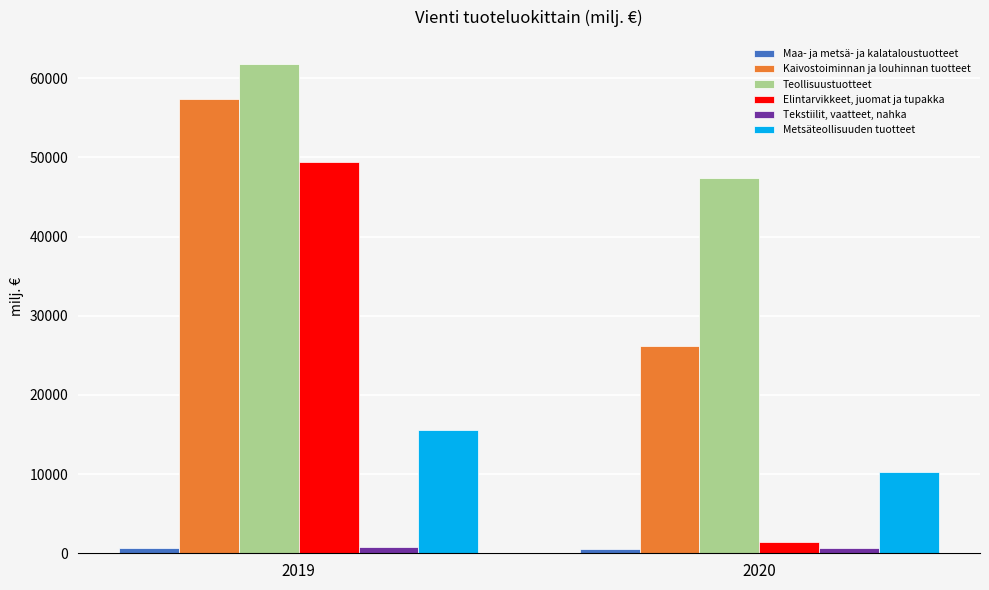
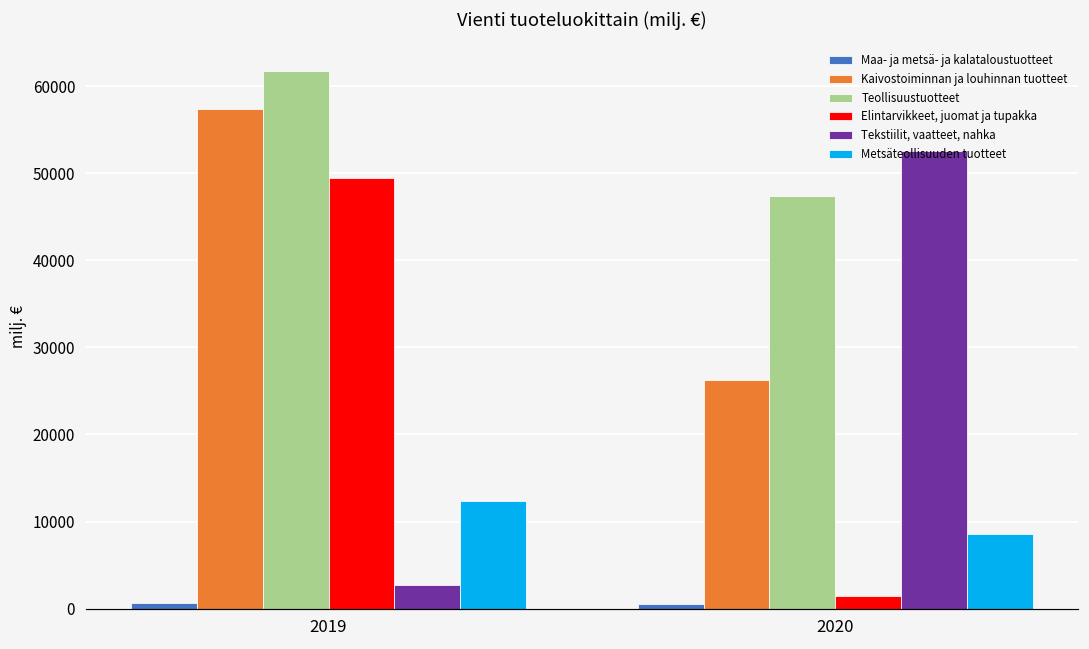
  {
    "Maa- ja metsä- ja kalataloustuotteet": {
      "2019": 1000,
      "2020": 1000
    },
    "Kaivostoiminnan ja louhinnan tuotteet": {
      "2019": 57000,
      "2020": 26000
    },
    "Teollisuustuotteet": {
      "2019": 62000,
      "2020": 47000
    },
    "Elintarvikkeet, juomat ja tupakka": {
      "2019": 49000,
      "2020": 1000
    },
    "Tekstiilit, vaatteet, nahka": {
-     "2019": 1000,
-     "2020": 1000
+     "2019": 3000,
+     "2020": 52000
    },
    "Metsäteollisuuden tuotteet": {
-     "2019": 16000,
-     "2020": 10000
+     "2019": 12000,
+     "2020": 9000
    }
  }
